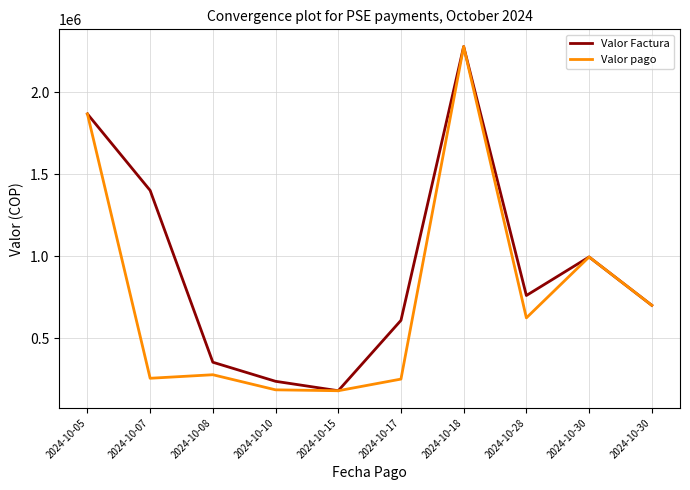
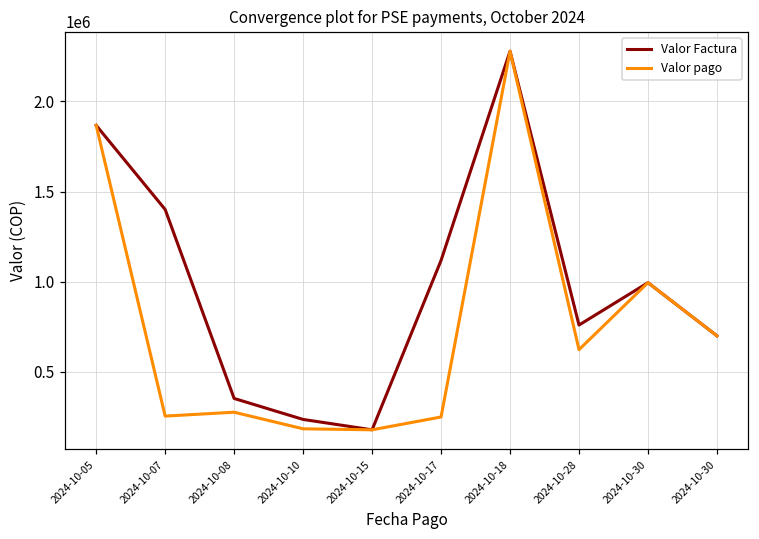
  {
    "Valor Factura": {
      "2024-10-07": 1400000,
      "2024-10-08": 350000,
      "2024-10-10": 240000,
-     "2024-10-17": 610000,
+     "2024-10-17": 1120000,
      "2024-10-28": 760000
    },
    "Valor pago": {
      "2024-10-07": 260000,
      "2024-10-08": 280000,
      "2024-10-10": 180000,
      "2024-10-17": 250000,
      "2024-10-28": 620000
    }
  }
